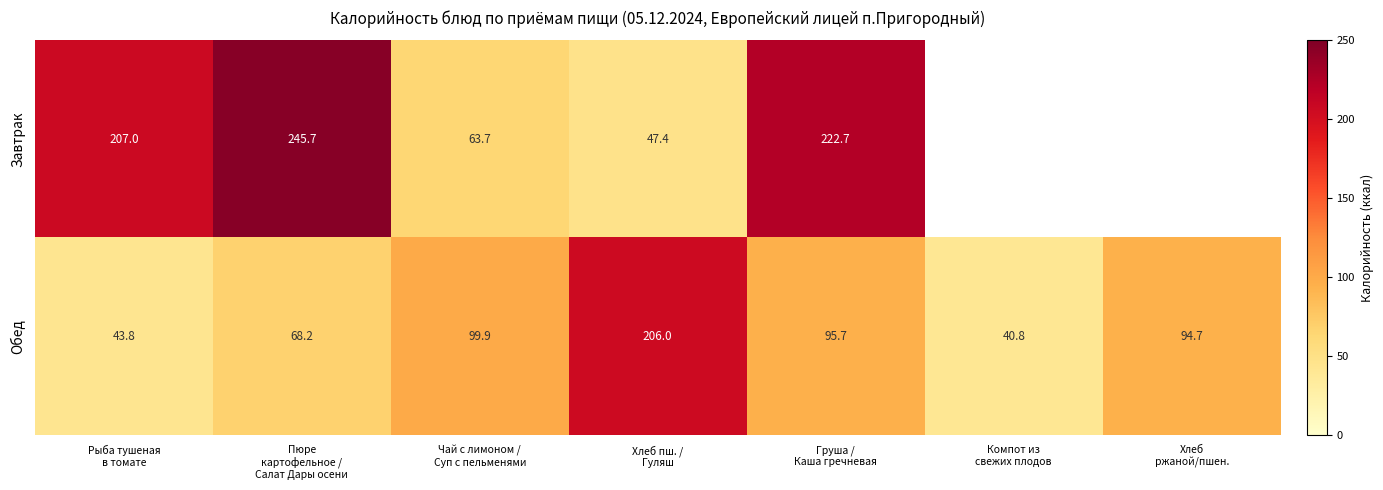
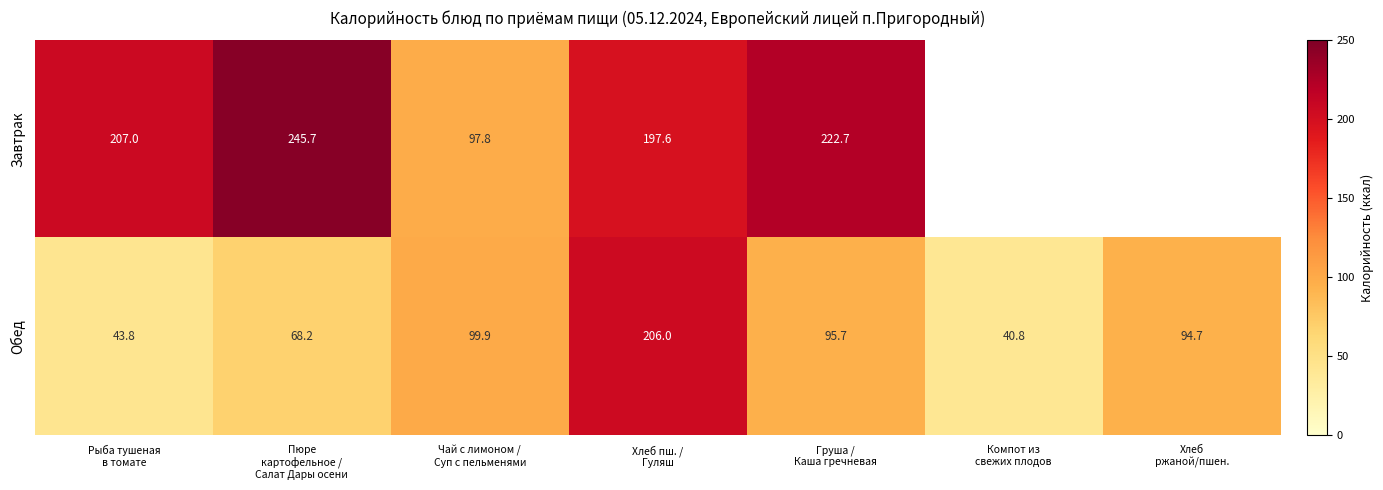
  {
    "Завтрак": {
      "Рыба тушеная в томате": 207.0,
      "Пюре картофельное / Салат Дары осени": 245.7,
-     "Чай с лимоном / Суп с пельменями": 63.7,
-     "Хлеб пш. / Гуляш": 47.4,
+     "Чай с лимоном / Суп с пельменями": 97.8,
+     "Хлеб пш. / Гуляш": 197.6,
      "Груша / Каша гречневая": 222.7
    },
    "Обед": {
      "Рыба тушеная в томате": 43.8,
      "Пюре картофельное / Салат Дары осени": 68.2,
      "Чай с лимоном / Суп с пельменями": 99.9,
      "Хлеб пш. / Гуляш": 206.0,
      "Груша / Каша гречневая": 95.7,
      "Компот из свежих плодов": 40.8,
      "Хлеб ржаной/пшен.": 94.7
    }
  }
